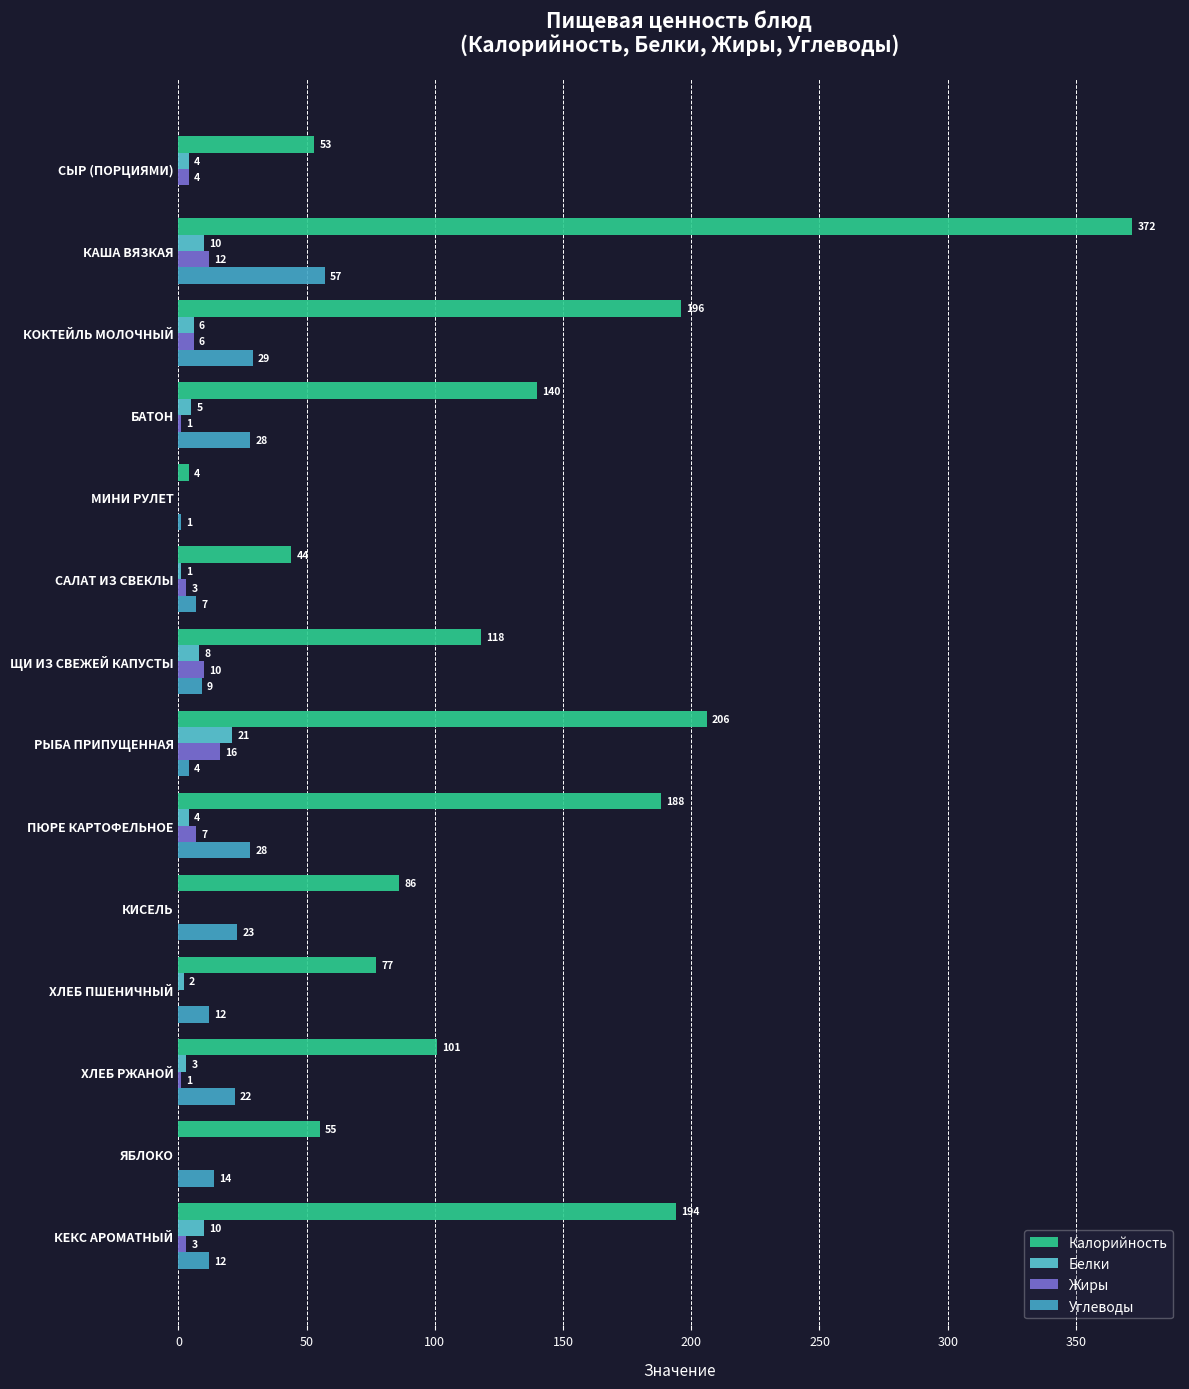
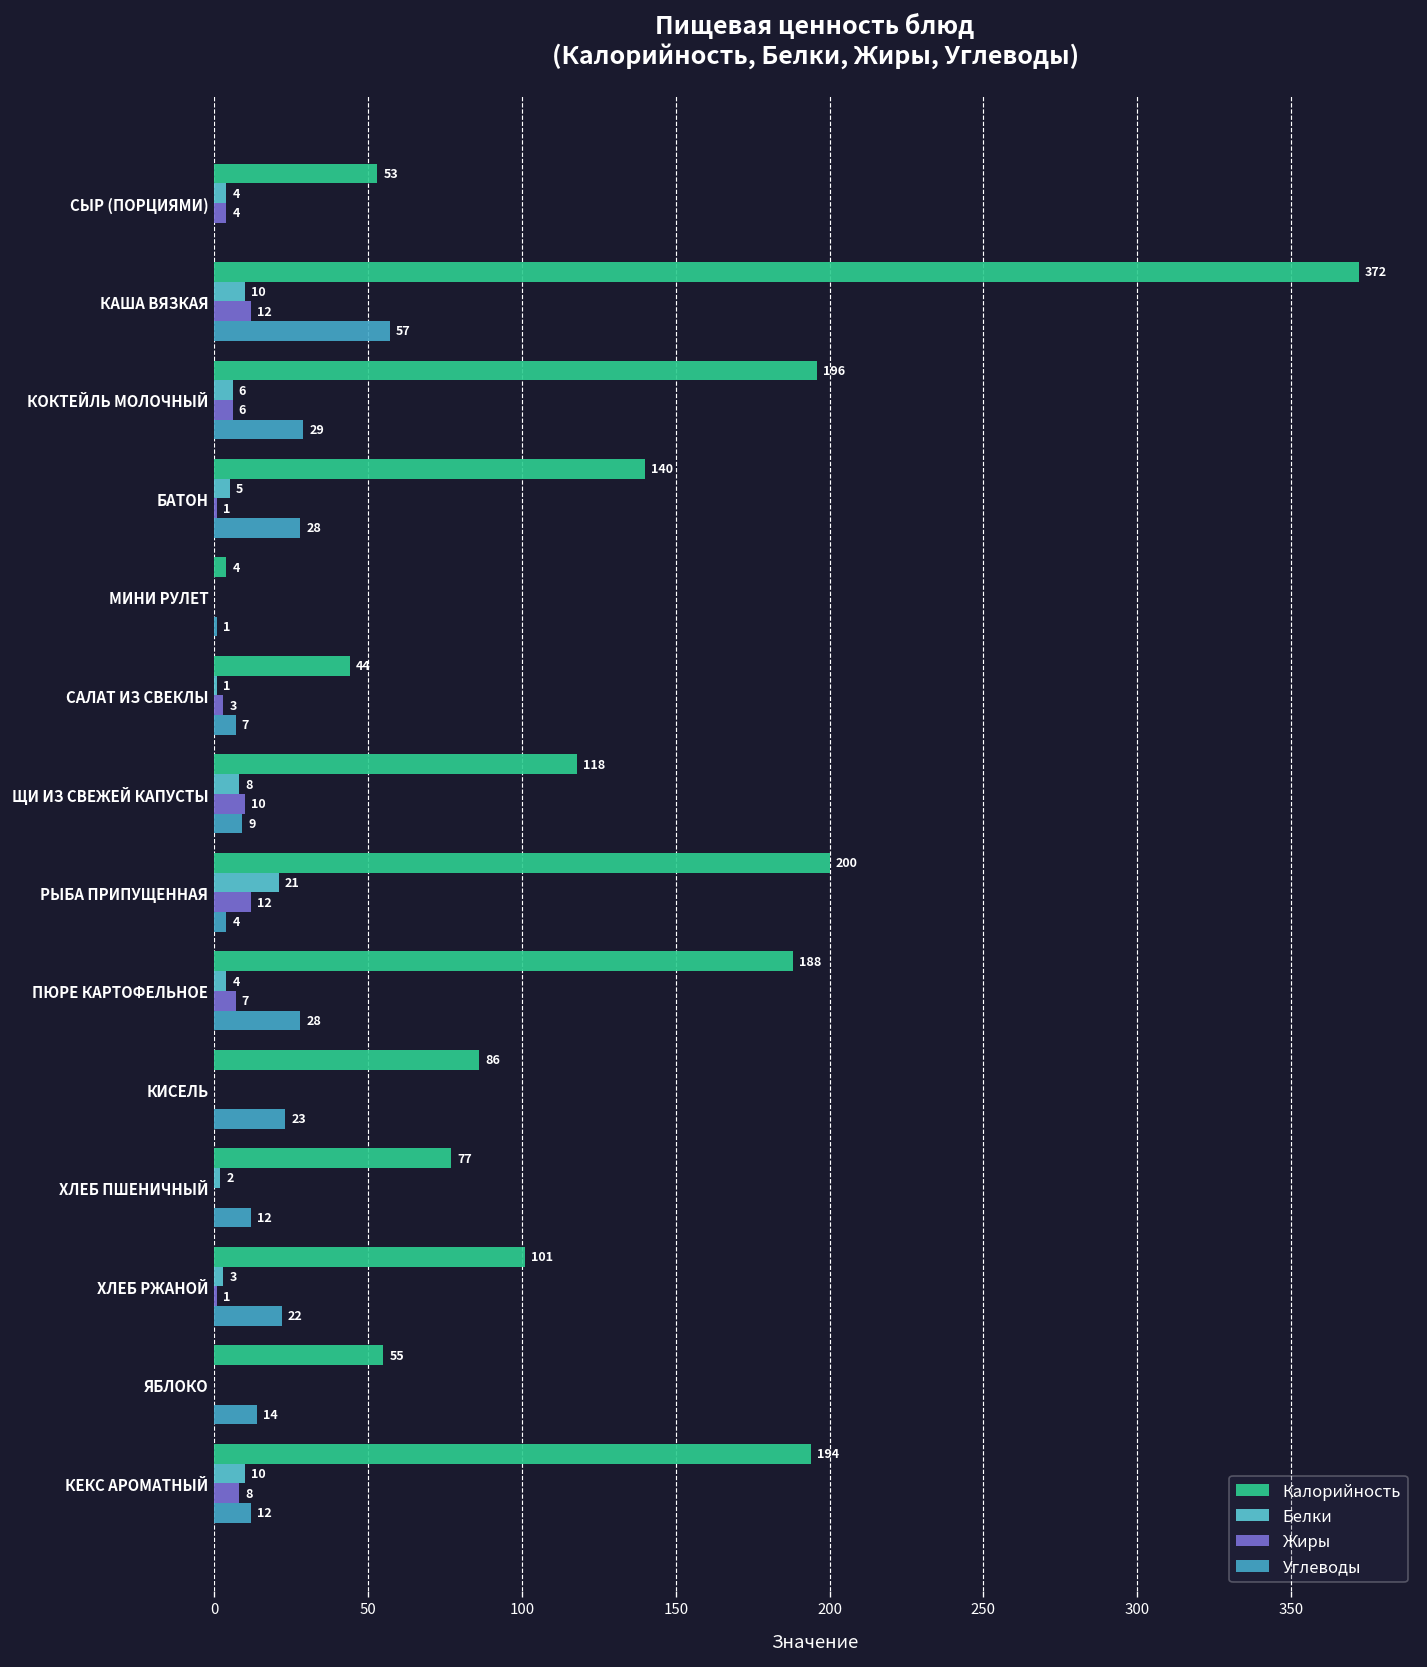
  {
    "Калорийность": {
      "СЫР (ПОРЦИЯМИ)": 53,
      "КАША ВЯЗКАЯ": 372,
      "КОКТЕЙЛЬ МОЛОЧНЫЙ": 196,
      "БАТОН": 140,
      "МИНИ РУЛЕТ": 4,
      "САЛАТ ИЗ СВЕКЛЫ": 44,
      "ЩИ ИЗ СВЕЖЕЙ КАПУСТЫ": 118,
-     "РЫБА ПРИПУЩЕННАЯ": 206,
+     "РЫБА ПРИПУЩЕННАЯ": 200,
      "ПЮРЕ КАРТОФЕЛЬНОЕ": 188,
      "КИСЕЛЬ": 86,
      "ХЛЕБ ПШЕНИЧНЫЙ": 77,
      "ХЛЕБ РЖАНОЙ": 101,
      "ЯБЛОКО": 55,
      "КЕКС АРОМАТНЫЙ": 194
    },
    "Жиры": {
      "СЫР (ПОРЦИЯМИ)": 4,
      "КАША ВЯЗКАЯ": 12,
      "КОКТЕЙЛЬ МОЛОЧНЫЙ": 6,
      "БАТОН": 1,
      "САЛАТ ИЗ СВЕКЛЫ": 3,
      "ЩИ ИЗ СВЕЖЕЙ КАПУСТЫ": 10,
-     "РЫБА ПРИПУЩЕННАЯ": 16,
+     "РЫБА ПРИПУЩЕННАЯ": 12,
      "ПЮРЕ КАРТОФЕЛЬНОЕ": 7,
      "ХЛЕБ РЖАНОЙ": 1,
-     "КЕКС АРОМАТНЫЙ": 3
+     "КЕКС АРОМАТНЫЙ": 8
    }
  }
